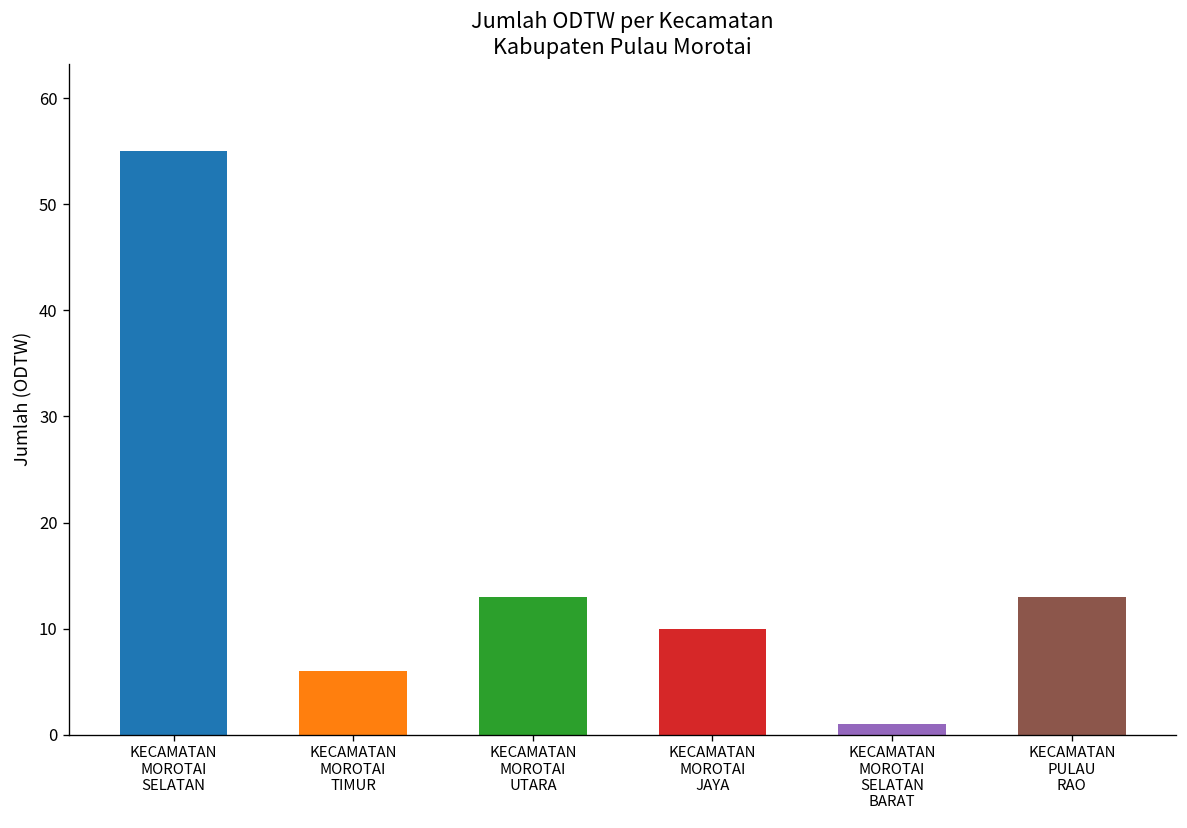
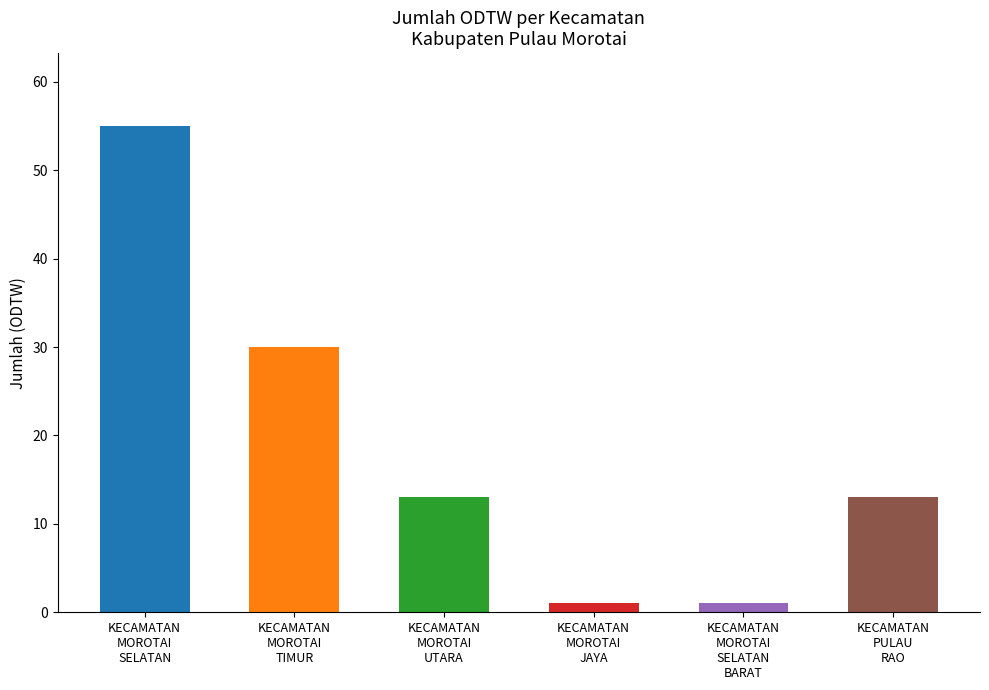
  {
    "KECAMATAN MOROTAI SELATAN": 55,
-   "KECAMATAN MOROTAI TIMUR": 6,
+   "KECAMATAN MOROTAI TIMUR": 30,
    "KECAMATAN MOROTAI UTARA": 13,
-   "KECAMATAN MOROTAI JAYA": 10,
+   "KECAMATAN MOROTAI JAYA": 1,
    "KECAMATAN MOROTAI SELATAN BARAT": 1,
    "KECAMATAN PULAU RAO": 13
  }
